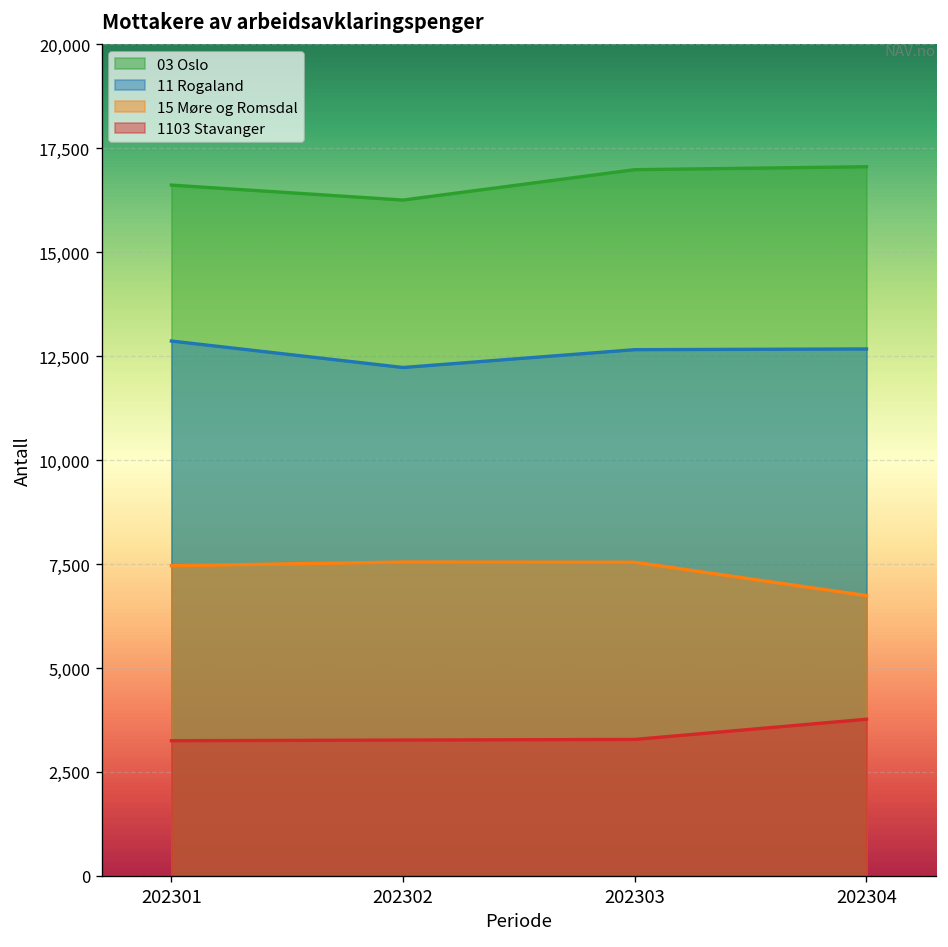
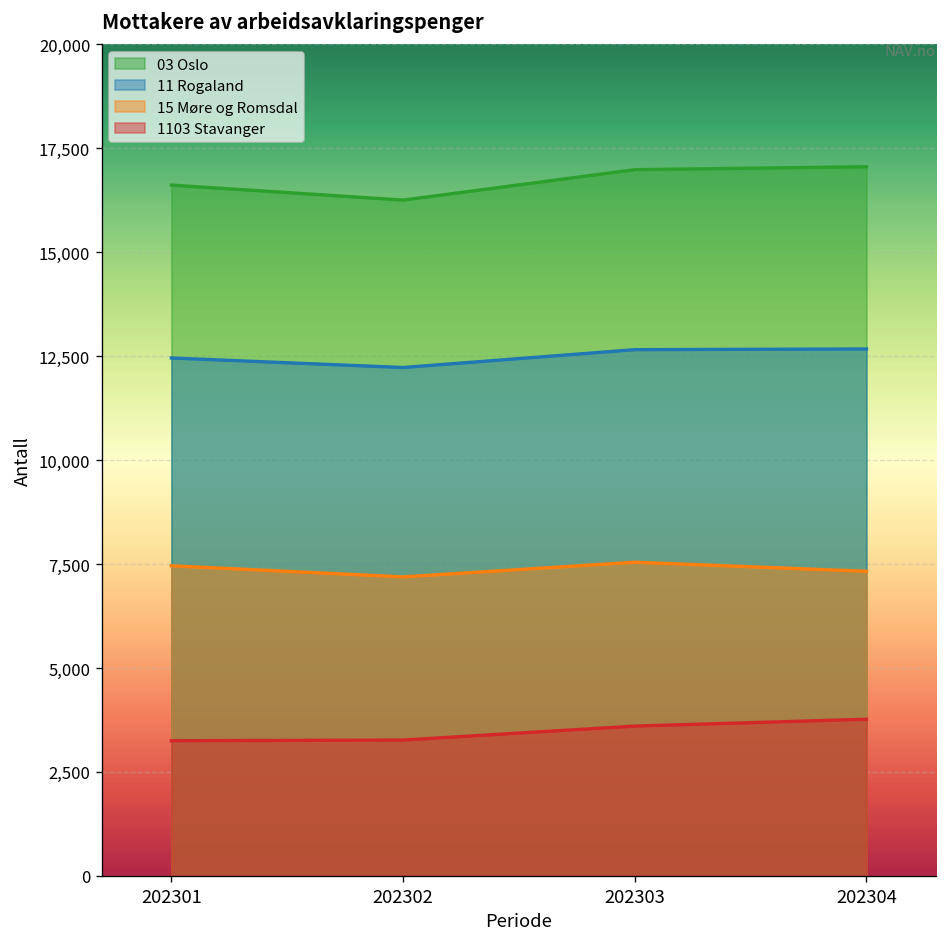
  {
    "03 Oslo": {
      "202301": "16,600",
      "202302": "16,300",
      "202303": "17,000",
      "202304": "17,100"
    },
    "11 Rogaland": {
-     "202301": "12,900",
+     "202301": "12,500",
      "202302": "12,200",
      "202303": "12,700",
      "202304": "12,700"
    },
    "15 Møre og Romsdal": {
      "202301": "7,500",
-     "202302": "7,600",
+     "202302": "7,200",
      "202303": "7,500",
-     "202304": "6,700"
+     "202304": "7,300"
    },
    "1103 Stavanger": {
      "202301": "3,300",
      "202302": "3,300",
-     "202303": "3,300",
+     "202303": "3,600",
      "202304": "3,800"
    }
  }
